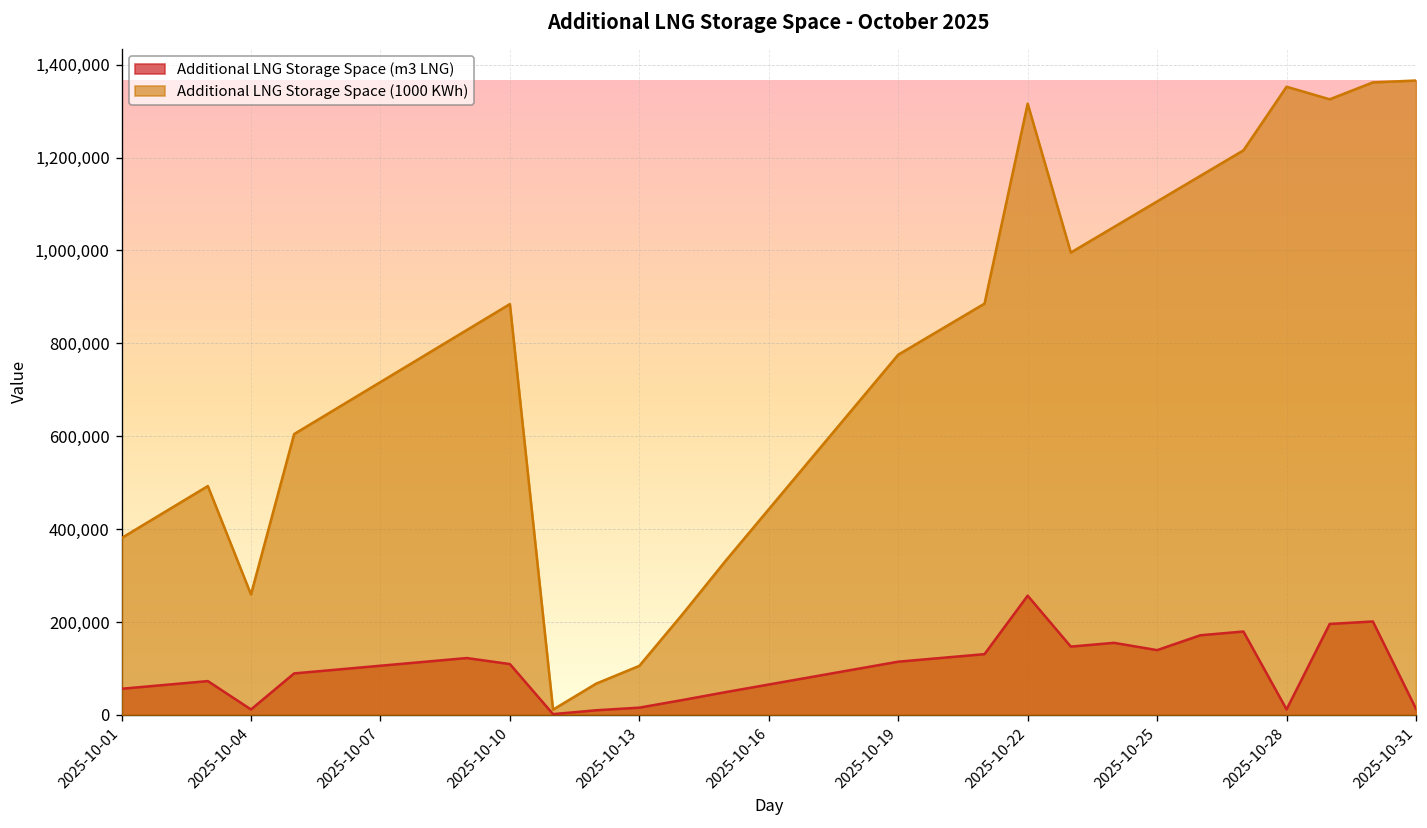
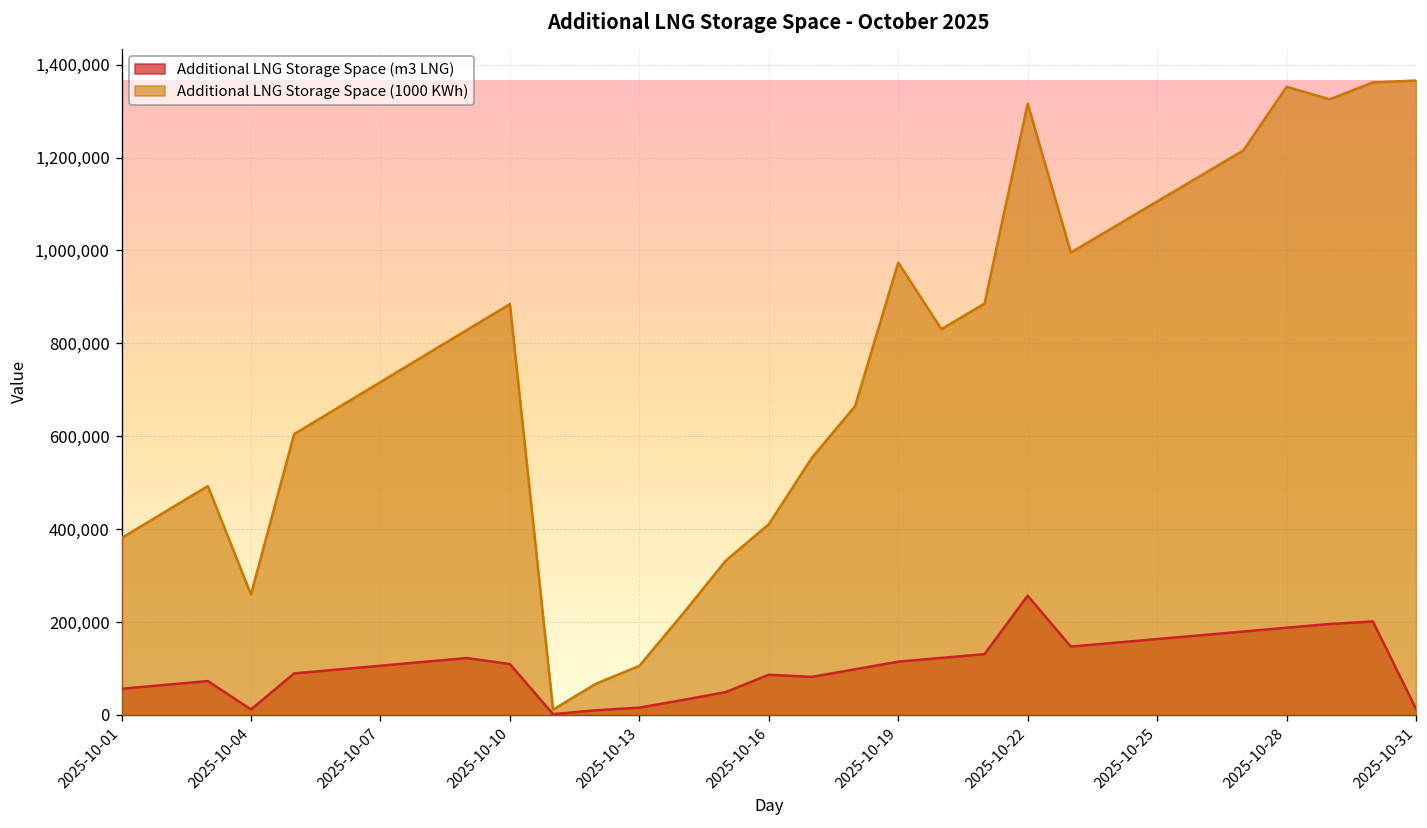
  {
    "Additional LNG Storage Space (m3 LNG)": {
      "2025-10-01": "60,000",
      "2025-10-04": "10,000",
      "2025-10-07": "110,000",
      "2025-10-10": "110,000",
      "2025-10-13": "20,000",
-     "2025-10-16": "70,000",
+     "2025-10-16": "90,000",
      "2025-10-19": "110,000",
      "2025-10-22": "260,000",
-     "2025-10-25": "140,000",
-     "2025-10-28": "10,000",
+     "2025-10-25": "160,000",
+     "2025-10-28": "190,000",
      "2025-10-31": "10,000"
    },
    "Additional LNG Storage Space (1000 KWh)": {
      "2025-10-01": "380,000",
      "2025-10-04": "260,000",
      "2025-10-07": "720,000",
      "2025-10-10": "880,000",
      "2025-10-13": "110,000",
-     "2025-10-16": "440,000",
-     "2025-10-19": "780,000",
+     "2025-10-16": "410,000",
+     "2025-10-19": "970,000",
      "2025-10-22": "1,320,000",
      "2025-10-25": "1,110,000",
      "2025-10-28": "1,350,000",
      "2025-10-31": "1,370,000"
    }
  }
